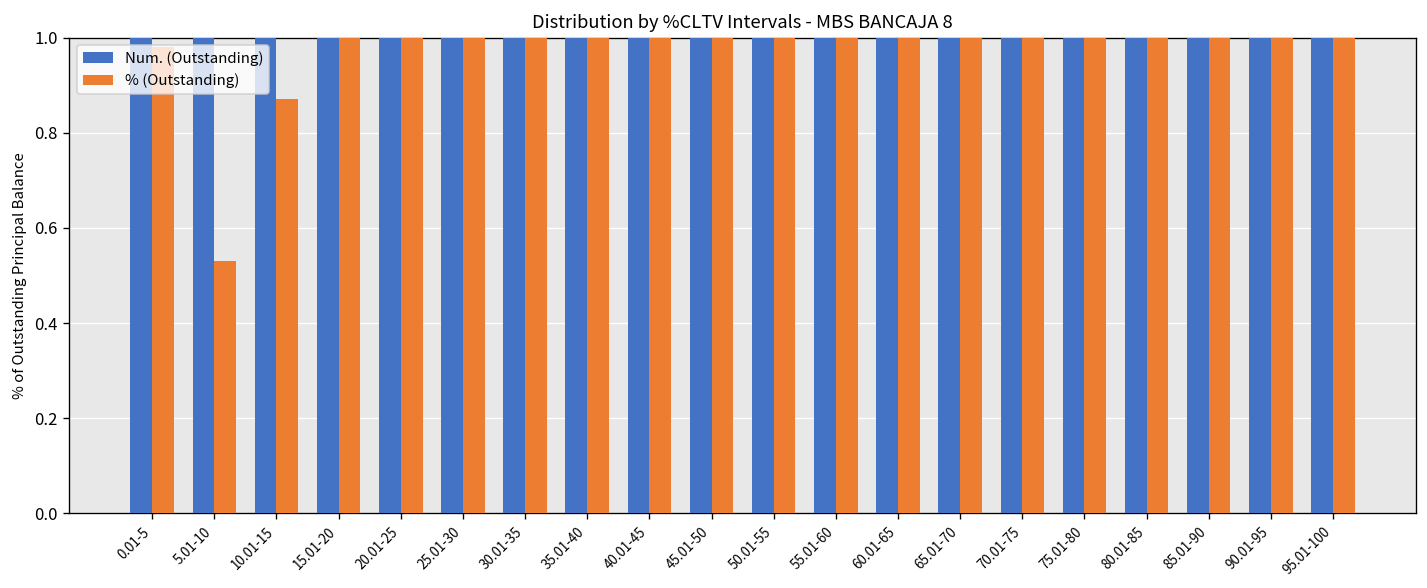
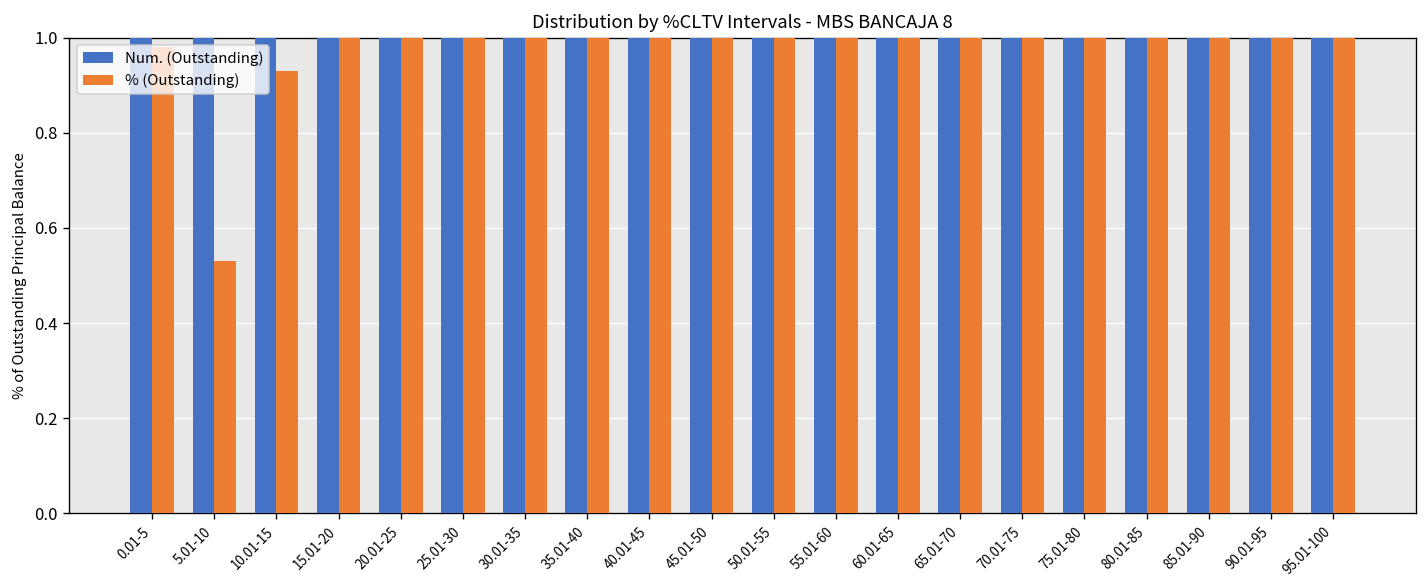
  {
    "% (Outstanding)": {
      "5.01-10": 0.53,
-     "10.01-15": 0.87
+     "10.01-15": 0.93
    }
  }
